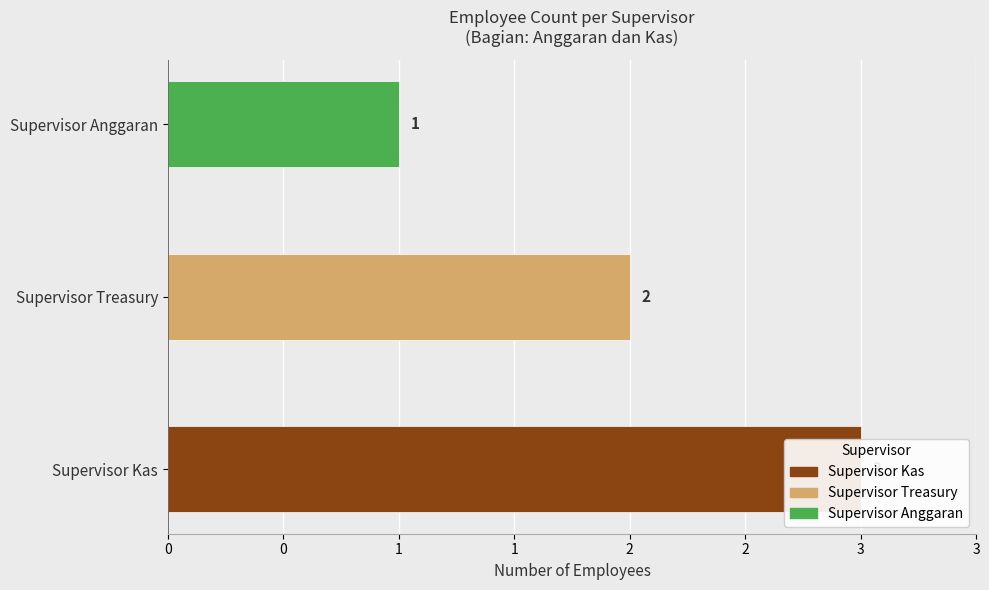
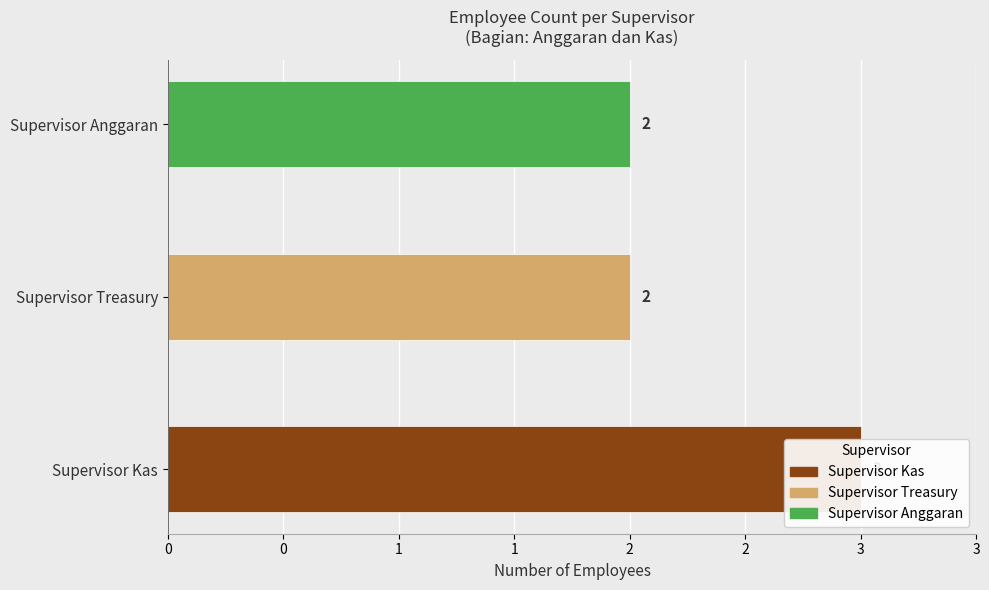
  {
-   "Supervisor Anggaran": 1,
+   "Supervisor Anggaran": 2,
    "Supervisor Treasury": 2
  }
